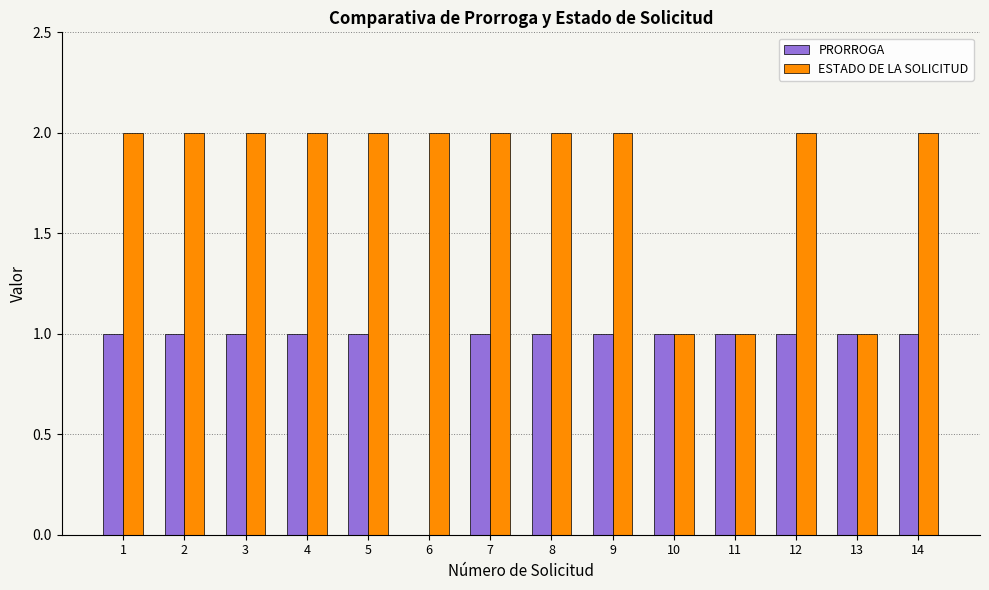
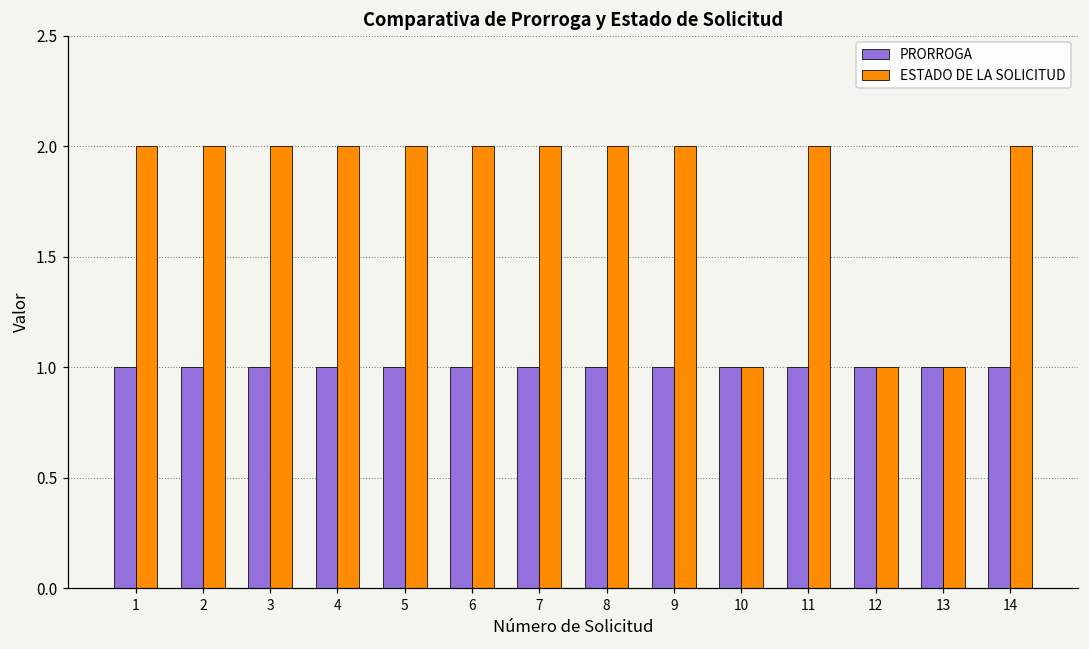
  {
    "PRORROGA": {
      "1": 1,
      "2": 1,
      "3": 1,
      "4": 1,
      "5": 1,
-     "6": 0,
+     "6": 1,
      "7": 1,
      "8": 1,
      "9": 1,
      "10": 1,
      "11": 1,
      "12": 1,
      "13": 1,
      "14": 1
    },
    "ESTADO DE LA SOLICITUD": {
      "1": 2,
      "2": 2,
      "3": 2,
      "4": 2,
      "5": 2,
      "6": 2,
      "7": 2,
      "8": 2,
      "9": 2,
      "10": 1,
-     "11": 1,
-     "12": 2,
+     "11": 2,
+     "12": 1,
      "13": 1,
      "14": 2
    }
  }
